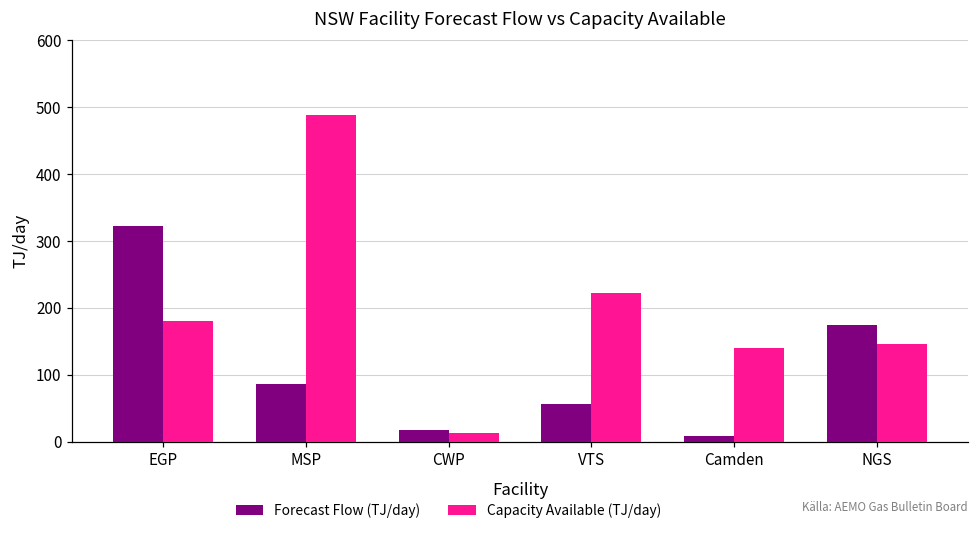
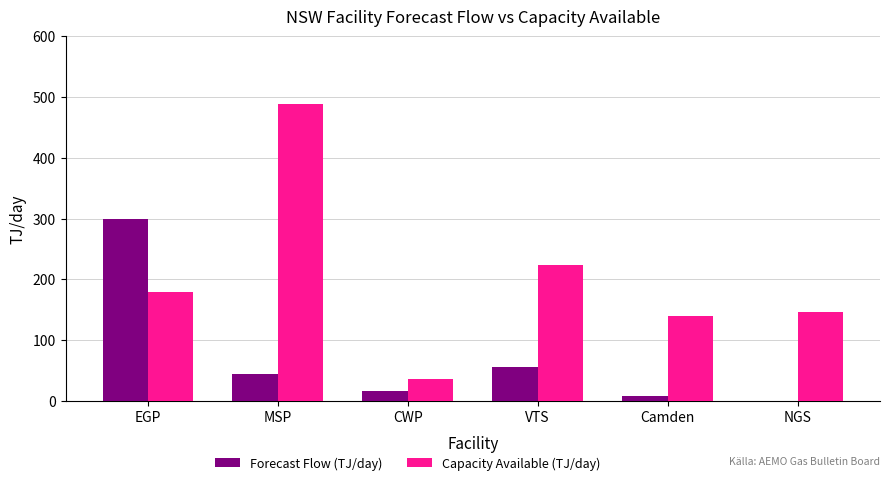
  {
    "Forecast Flow (TJ/day)": {
-     "EGP": 320,
-     "MSP": 90,
+     "EGP": 300,
+     "MSP": 40,
      "CWP": 20,
      "VTS": 60,
      "Camden": 10,
-     "NGS": 170
+     "NGS": 0
    },
    "Capacity Available (TJ/day)": {
      "EGP": 180,
      "MSP": 490,
-     "CWP": 10,
+     "CWP": 40,
      "VTS": 220,
      "Camden": 140,
      "NGS": 150
    }
  }
